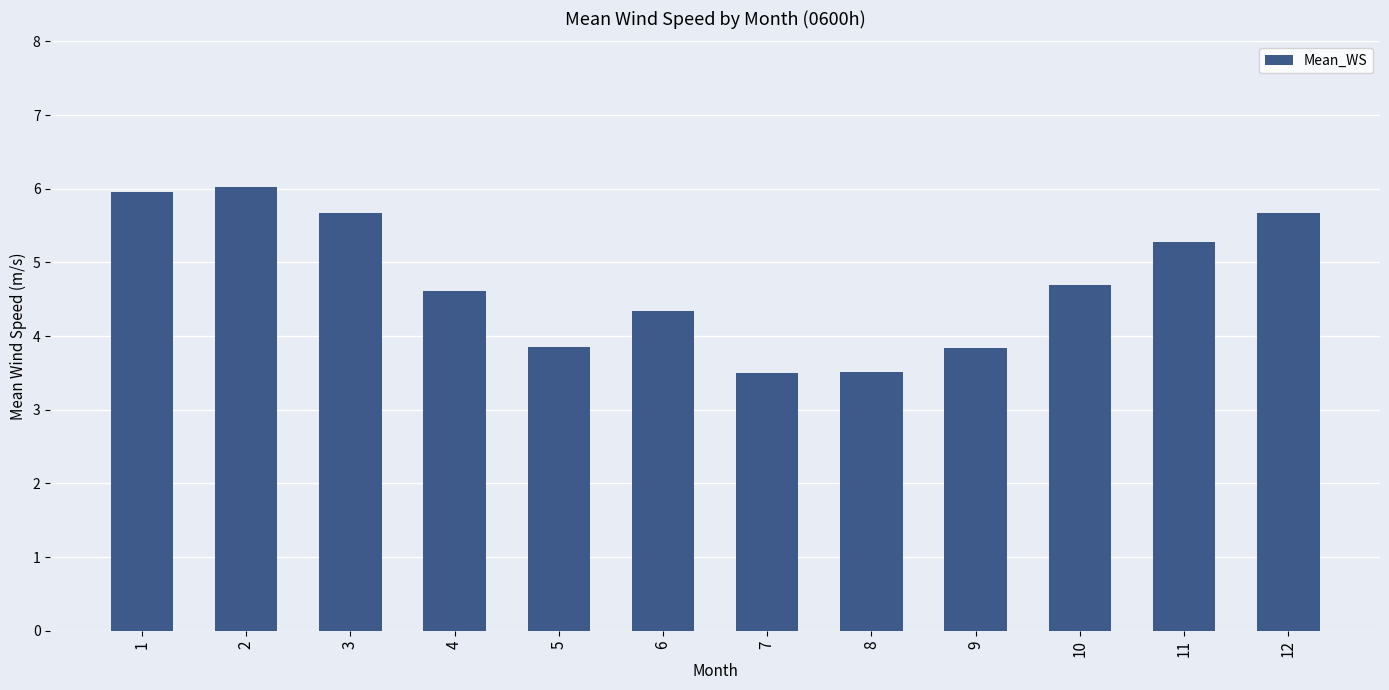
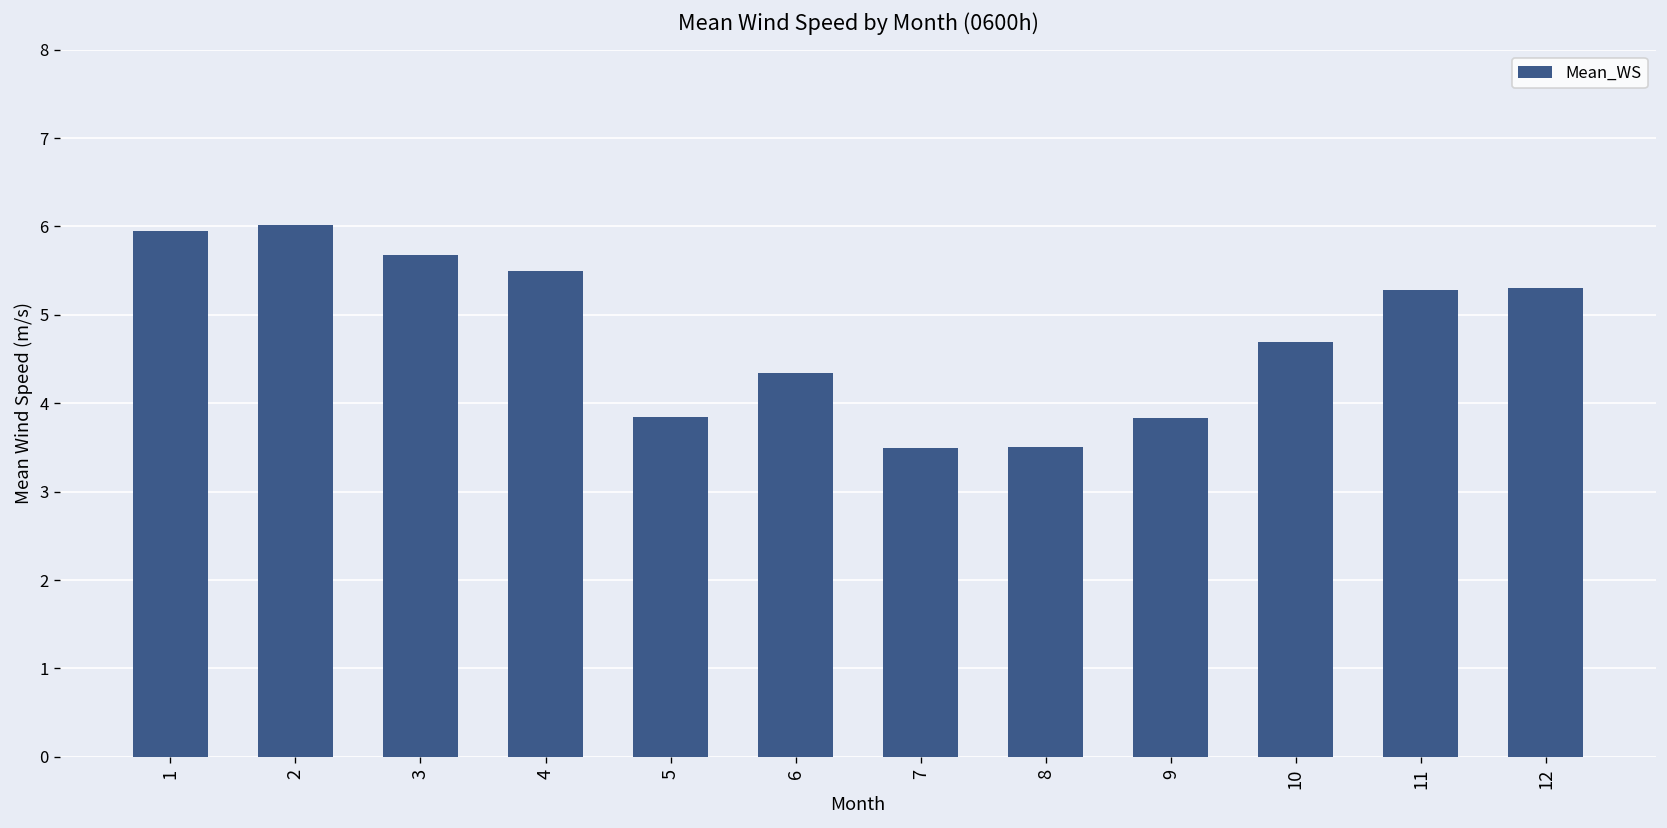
  {
    "1": 6.0,
    "2": 6.0,
    "3": 5.7,
-   "4": 4.6,
+   "4": 5.5,
    "5": 3.8,
    "6": 4.3,
    "7": 3.5,
    "8": 3.5,
    "9": 3.8,
    "10": 4.7,
    "11": 5.3,
-   "12": 5.7
+   "12": 5.3
  }
